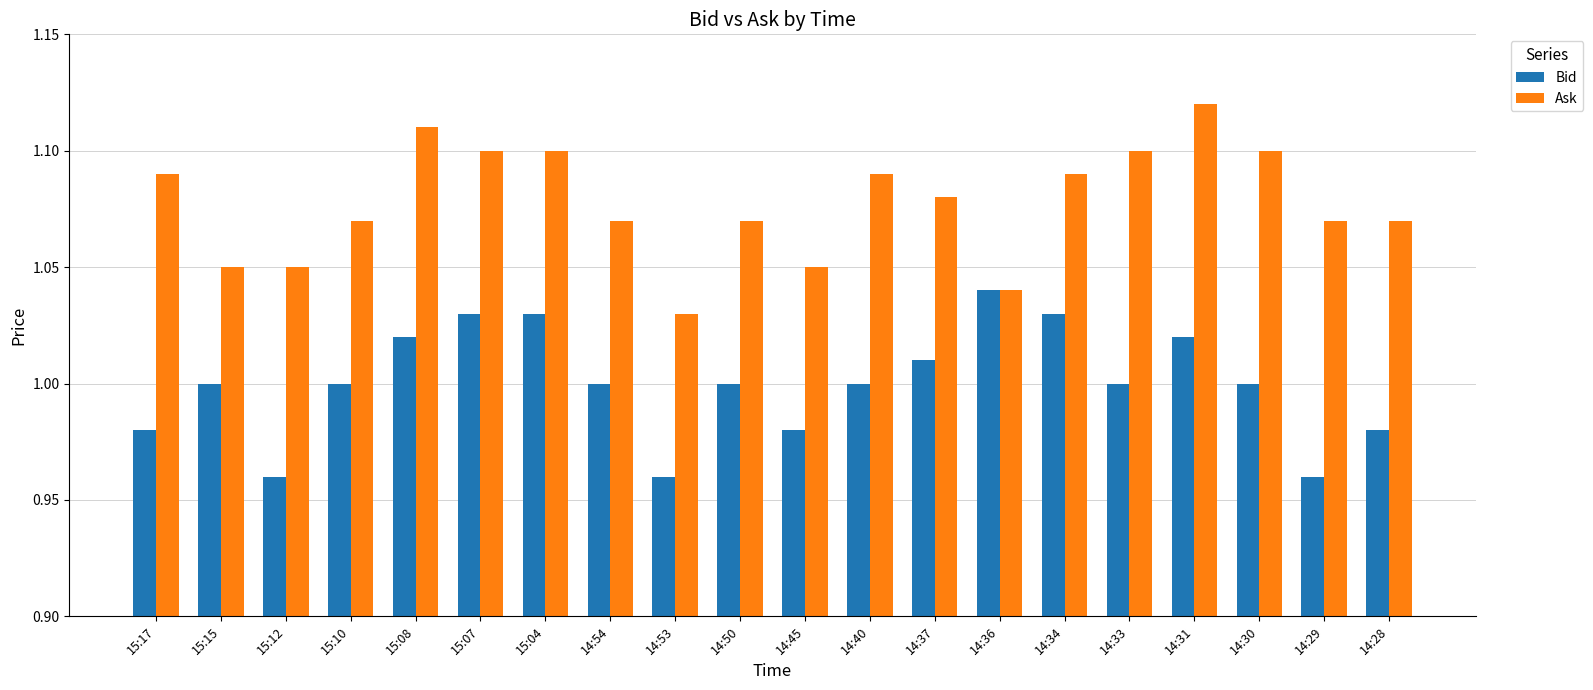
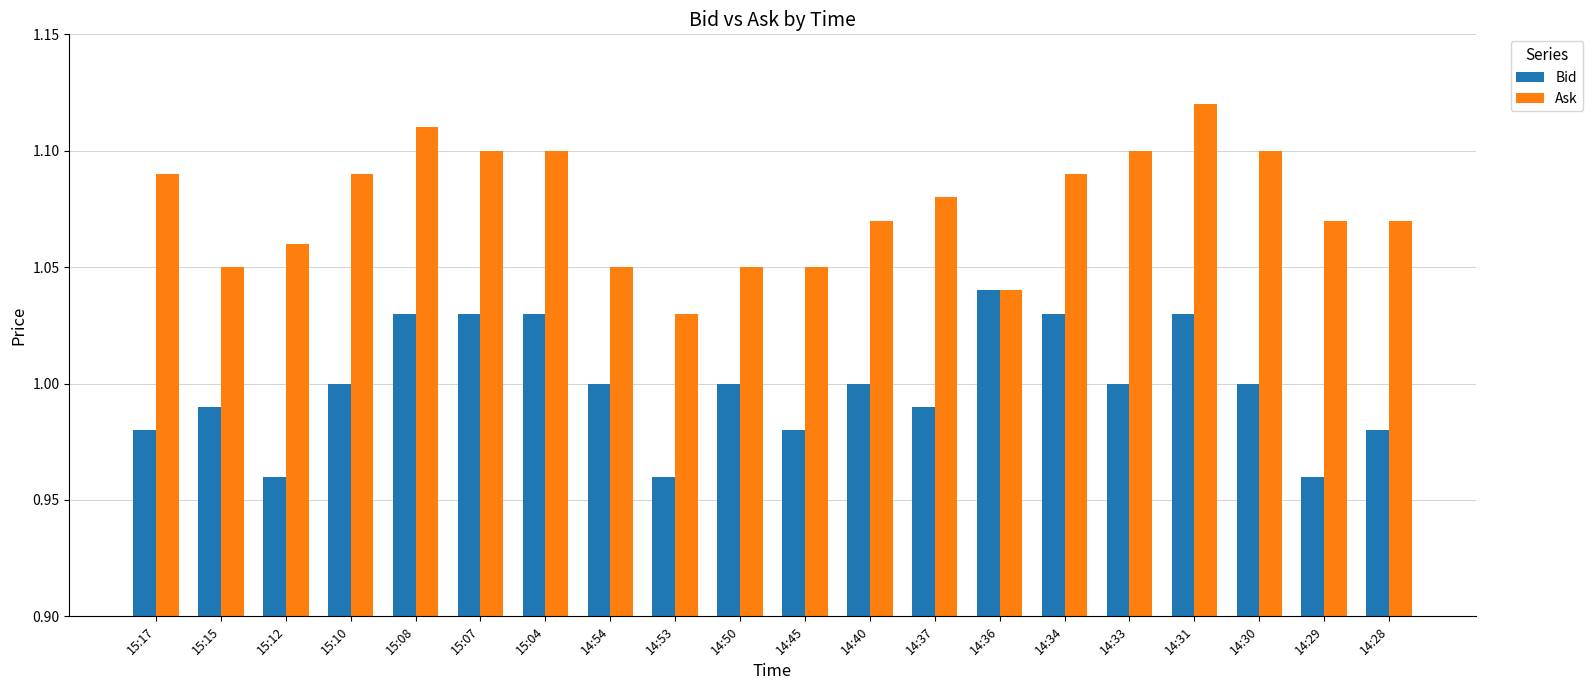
  {
    "Bid": {
      "15:17": 0.98,
-     "15:15": 1.00,
+     "15:15": 0.99,
      "15:12": 0.96,
      "15:10": 1.00,
-     "15:08": 1.02,
+     "15:08": 1.03,
      "15:07": 1.03,
      "15:04": 1.03,
      "14:54": 1.00,
      "14:53": 0.96,
      "14:50": 1.00,
      "14:45": 0.98,
      "14:40": 1.00,
-     "14:37": 1.01,
+     "14:37": 0.99,
      "14:36": 1.04,
      "14:34": 1.03,
      "14:33": 1.00,
-     "14:31": 1.02,
+     "14:31": 1.03,
      "14:30": 1.00,
      "14:29": 0.96,
      "14:28": 0.98
    },
    "Ask": {
      "15:17": 1.09,
      "15:15": 1.05,
-     "15:12": 1.05,
-     "15:10": 1.07,
+     "15:12": 1.06,
+     "15:10": 1.09,
      "15:08": 1.11,
      "15:07": 1.10,
      "15:04": 1.10,
-     "14:54": 1.07,
+     "14:54": 1.05,
      "14:53": 1.03,
-     "14:50": 1.07,
+     "14:50": 1.05,
      "14:45": 1.05,
-     "14:40": 1.09,
+     "14:40": 1.07,
      "14:37": 1.08,
      "14:36": 1.04,
      "14:34": 1.09,
      "14:33": 1.10,
      "14:31": 1.12,
      "14:30": 1.10,
      "14:29": 1.07,
      "14:28": 1.07
    }
  }
